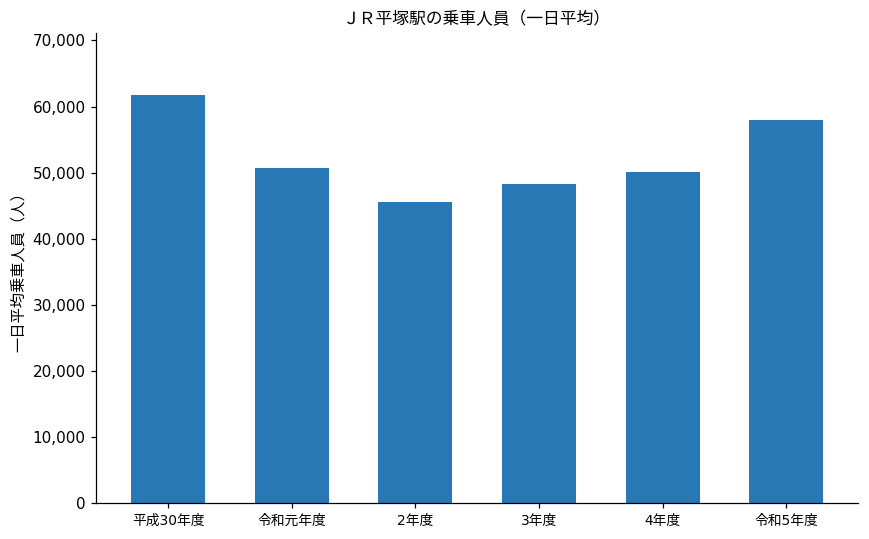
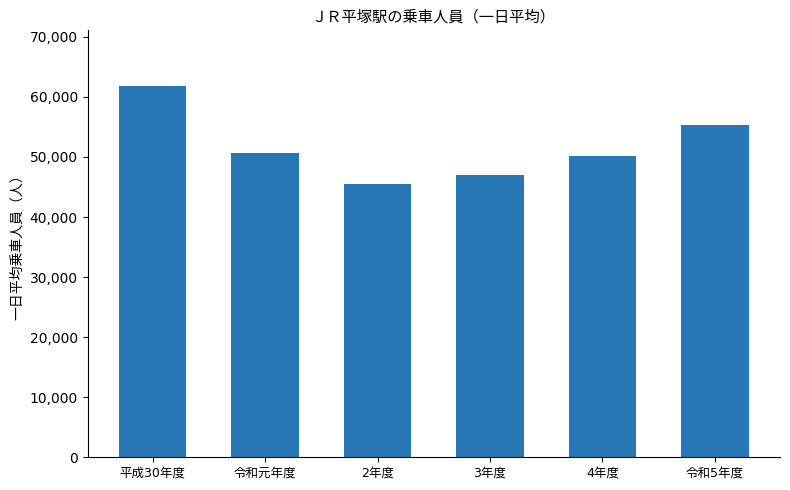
  {
    "平成30年度": "62,000",
    "令和元年度": "51,000",
    "2年度": "46,000",
-   "3年度": "48,000",
+   "3年度": "47,000",
    "4年度": "50,000",
-   "令和5年度": "58,000"
+   "令和5年度": "55,000"
  }
